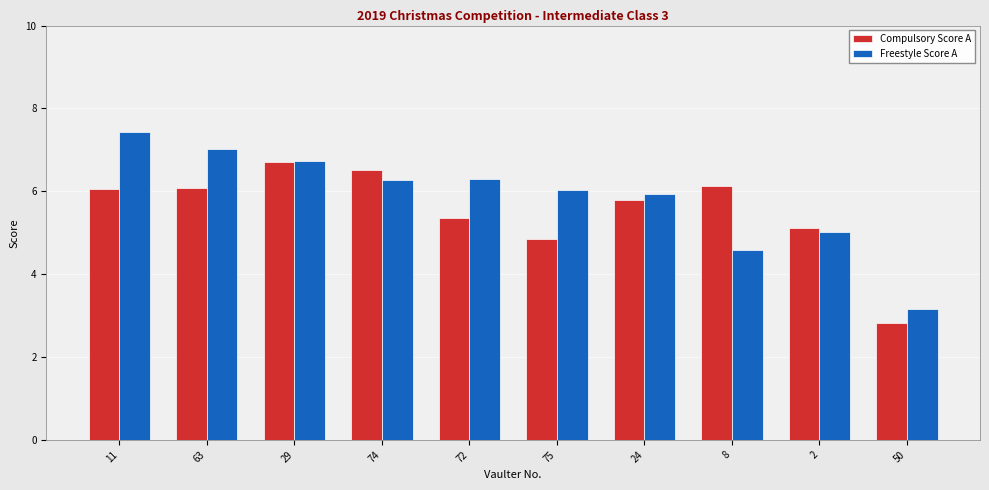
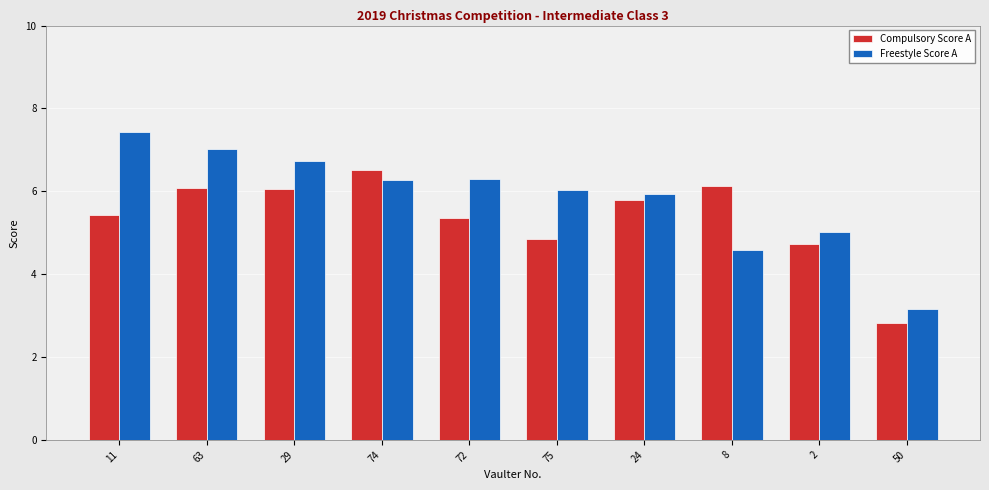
  {
    "Compulsory Score A": {
-     "11": 6.1,
+     "11": 5.4,
      "63": 6.1,
-     "29": 6.7,
+     "29": 6.1,
      "74": 6.5,
      "72": 5.3,
      "75": 4.8,
      "24": 5.8,
      "8": 6.1,
-     "2": 5.1,
+     "2": 4.7,
      "50": 2.8
    },
    "Freestyle Score A": {
      "11": 7.4,
      "63": 7.0,
      "29": 6.7,
      "74": 6.3,
      "72": 6.3,
      "75": 6.0,
      "24": 5.9,
      "8": 4.6,
      "2": 5.0,
      "50": 3.2
    }
  }
